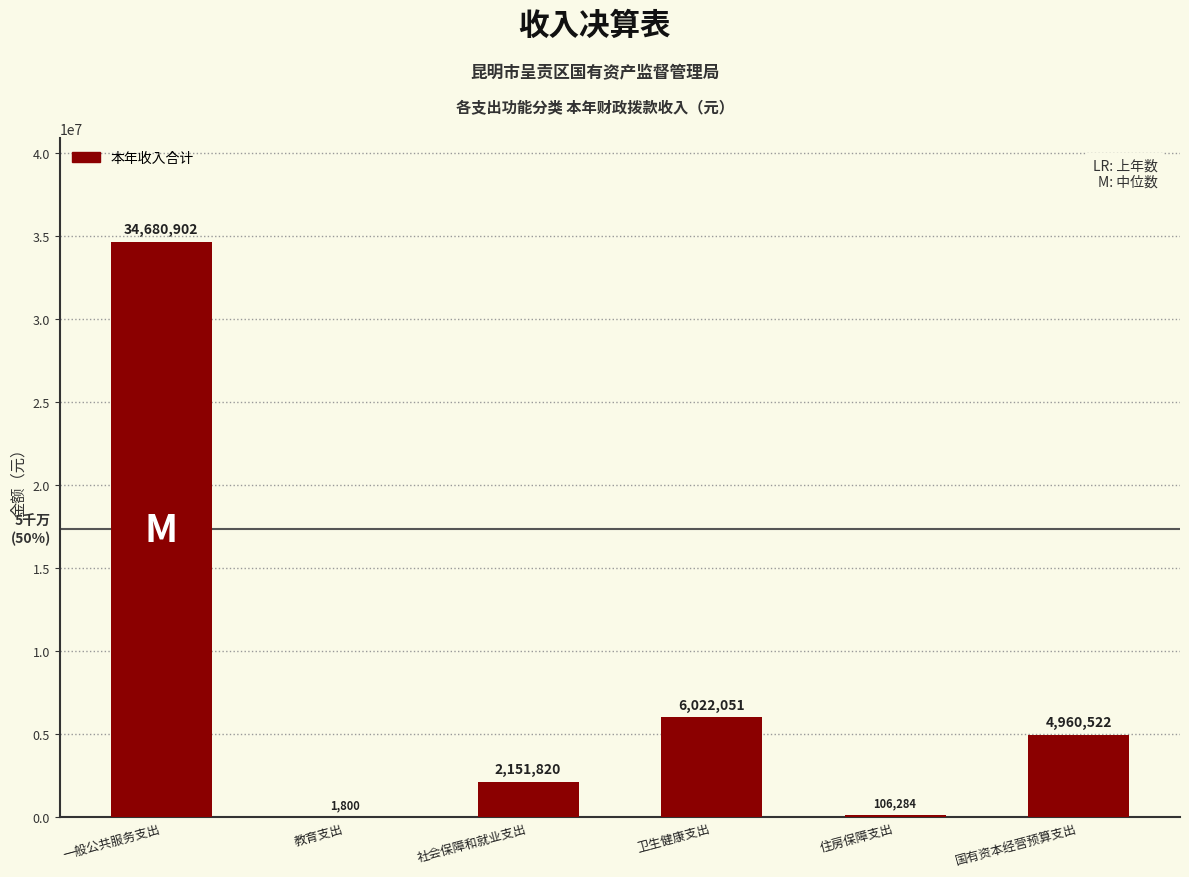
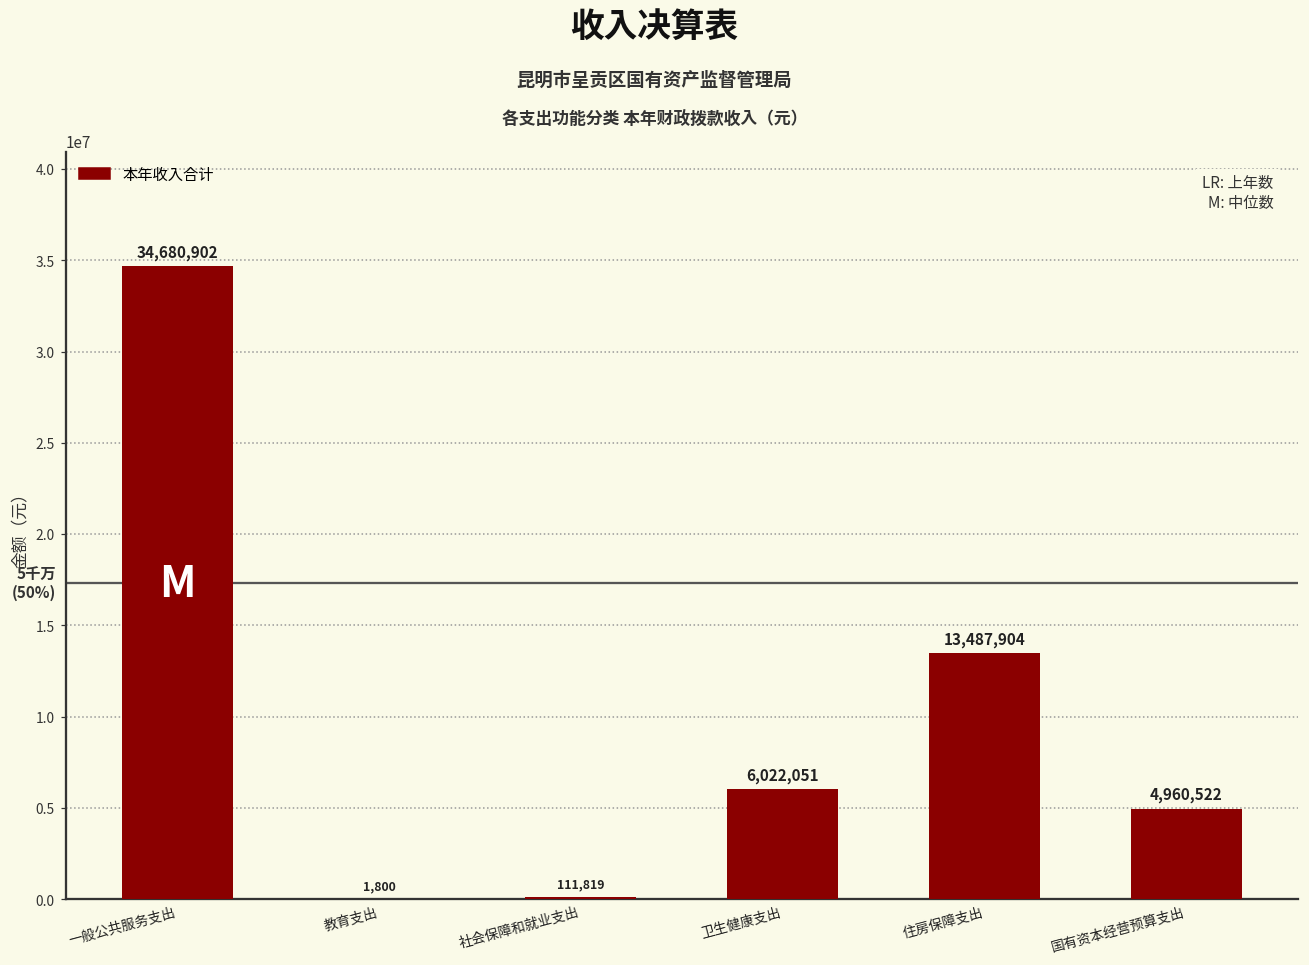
  {
    "一般公共服务支出": "34,680,902",
    "教育支出": "1,800",
-   "社会保障和就业支出": "2,151,820",
+   "社会保障和就业支出": "111,819",
    "卫生健康支出": "6,022,051",
-   "住房保障支出": "106,284",
+   "住房保障支出": "13,487,904",
    "国有资本经营预算支出": "4,960,522"
  }
